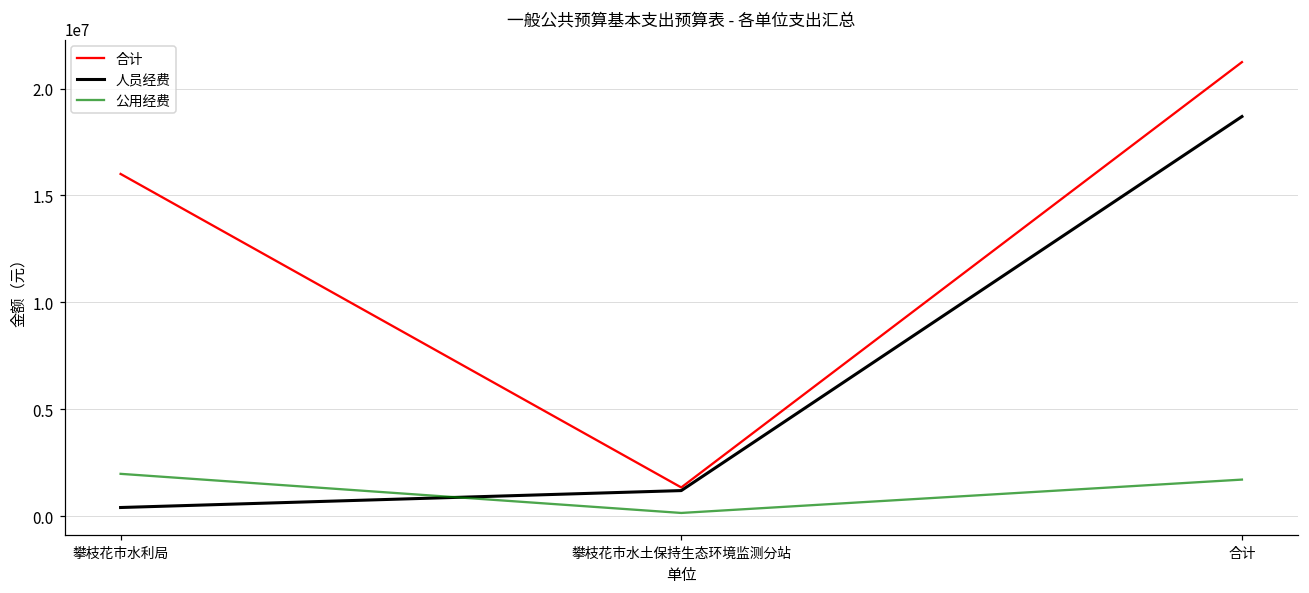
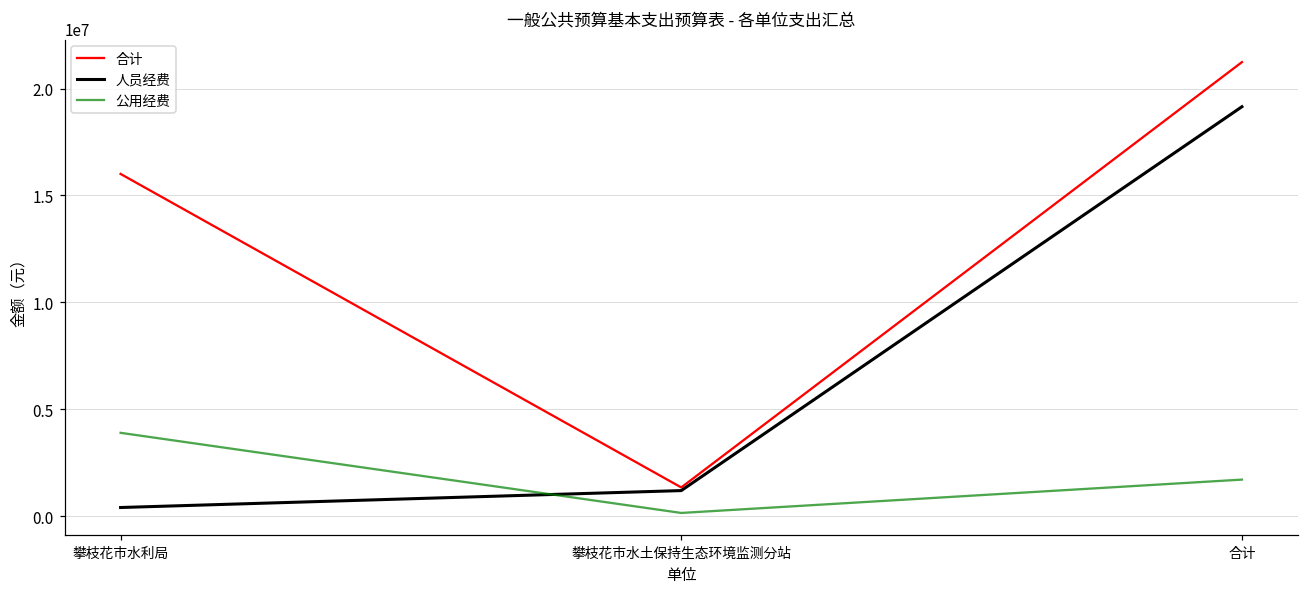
  {
    "合计": {
      "攀枝花市水利局": 16000000,
      "攀枝花市水土保持生态环境监测分站": 1300000,
      "合计": 21200000
    },
    "人员经费": {
      "攀枝花市水利局": 400000,
      "攀枝花市水土保持生态环境监测分站": 1200000,
-     "合计": 18700000
+     "合计": 19200000
    },
    "公用经费": {
-     "攀枝花市水利局": 2000000,
+     "攀枝花市水利局": 3900000,
      "攀枝花市水土保持生态环境监测分站": 100000,
      "合计": 1700000
    }
  }
